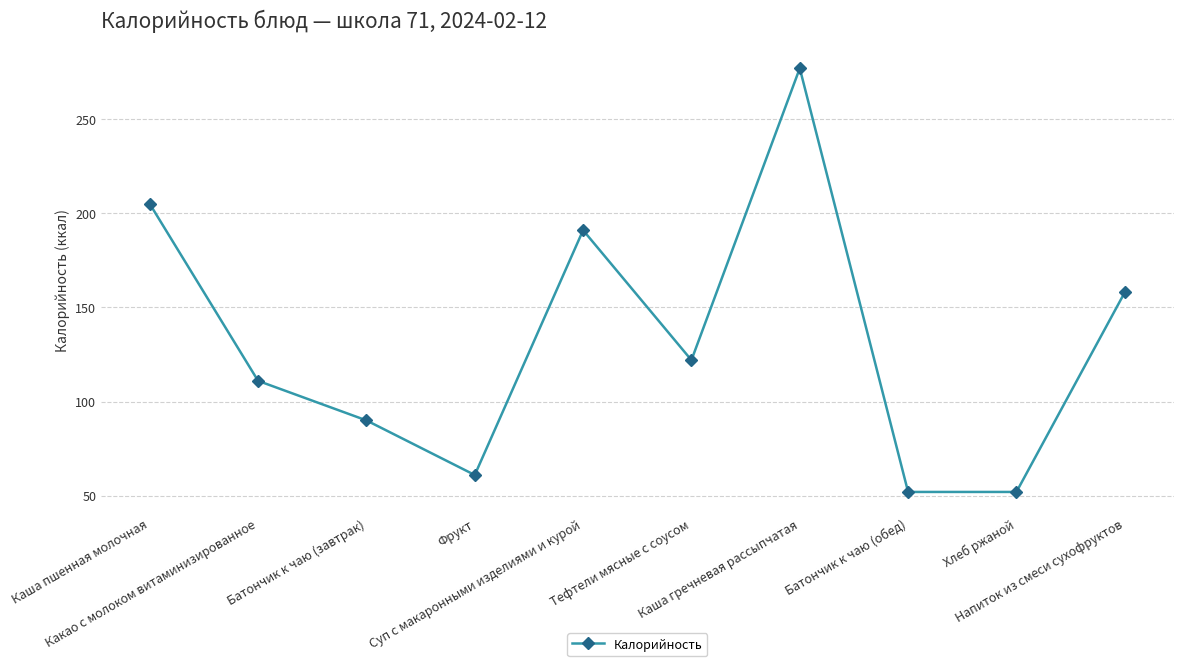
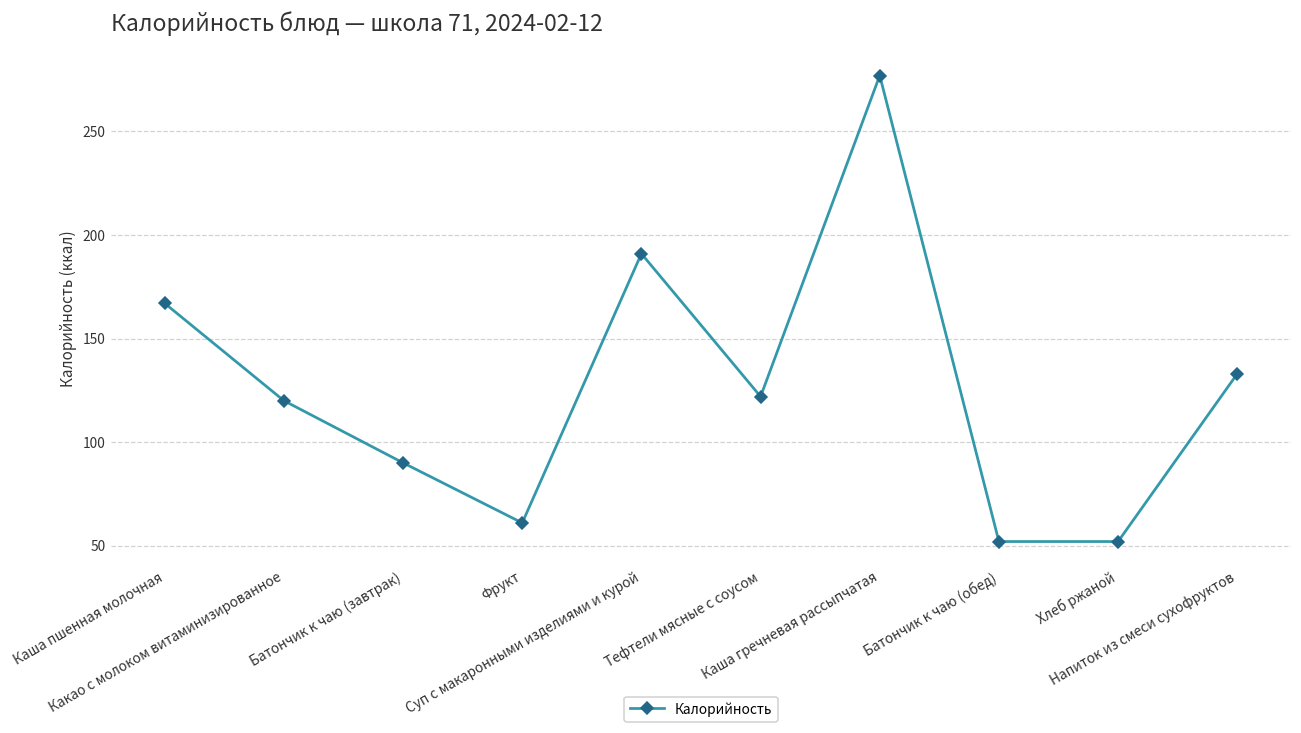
  {
-   "Каша пшенная молочная": 205,
-   "Какао с молоком витаминизированное": 111,
+   "Каша пшенная молочная": 167,
+   "Какао с молоком витаминизированное": 120,
    "Батончик к чаю (завтрак)": 90,
    "Фрукт": 61,
    "Суп с макаронными изделиями и курой": 191,
    "Тефтели мясные с соусом": 122,
    "Каша гречневая рассыпчатая": 277,
    "Батончик к чаю (обед)": 52,
    "Хлеб ржаной": 52,
-   "Напиток из смеси сухофруктов": 158
+   "Напиток из смеси сухофруктов": 133
  }
